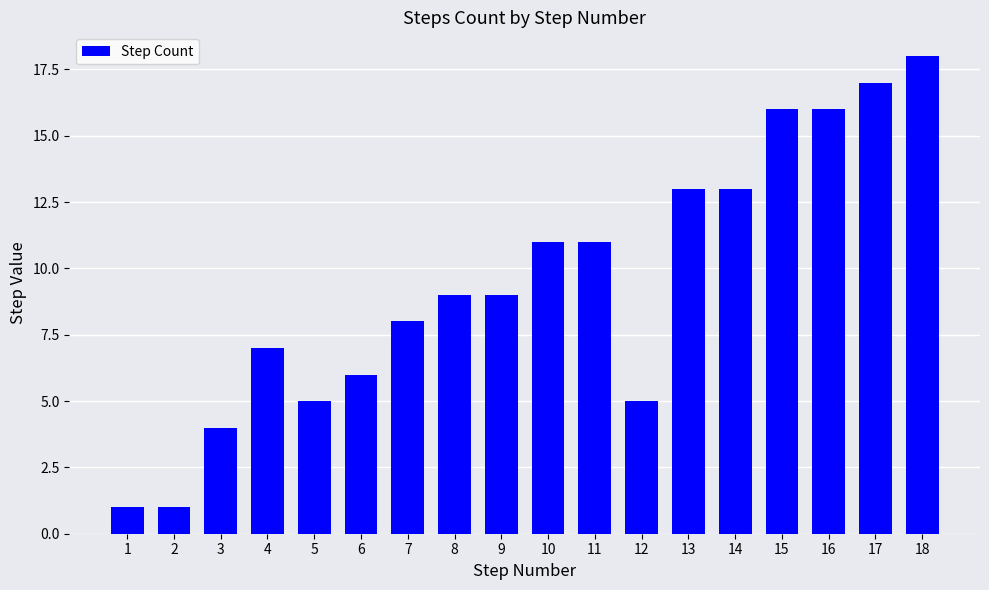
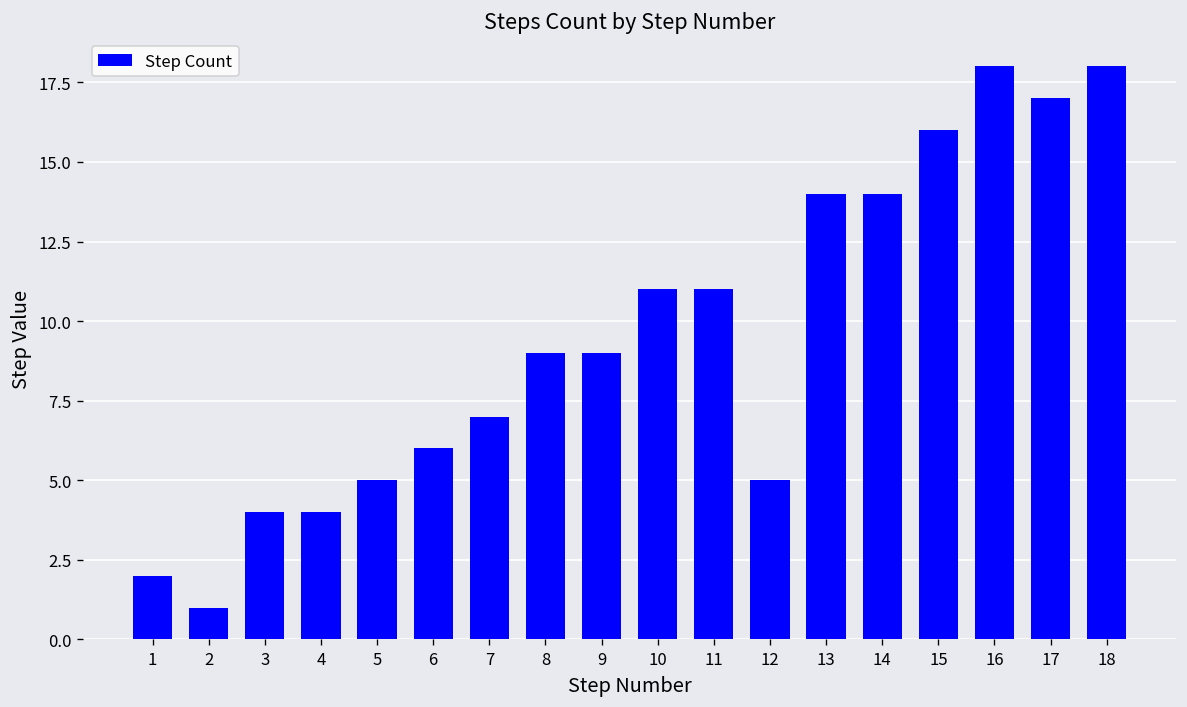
  {
-   "1": 1,
+   "1": 2,
    "2": 1,
    "3": 4,
-   "4": 7,
+   "4": 4,
    "5": 5,
    "6": 6,
-   "7": 8,
+   "7": 7,
    "8": 9,
    "9": 9,
    "10": 11,
    "11": 11,
    "12": 5,
-   "13": 13,
-   "14": 13,
+   "13": 14,
+   "14": 14,
    "15": 16,
-   "16": 16,
+   "16": 18,
    "17": 17,
    "18": 18
  }
